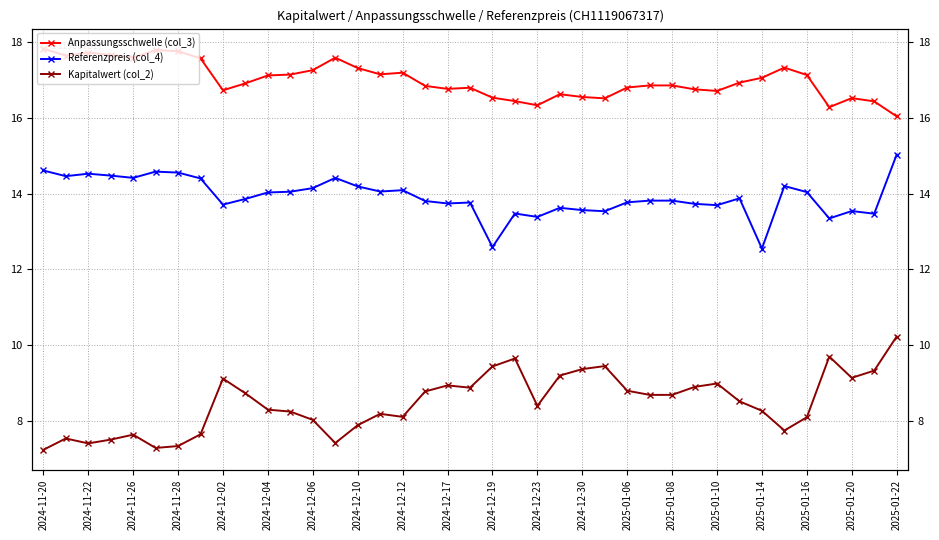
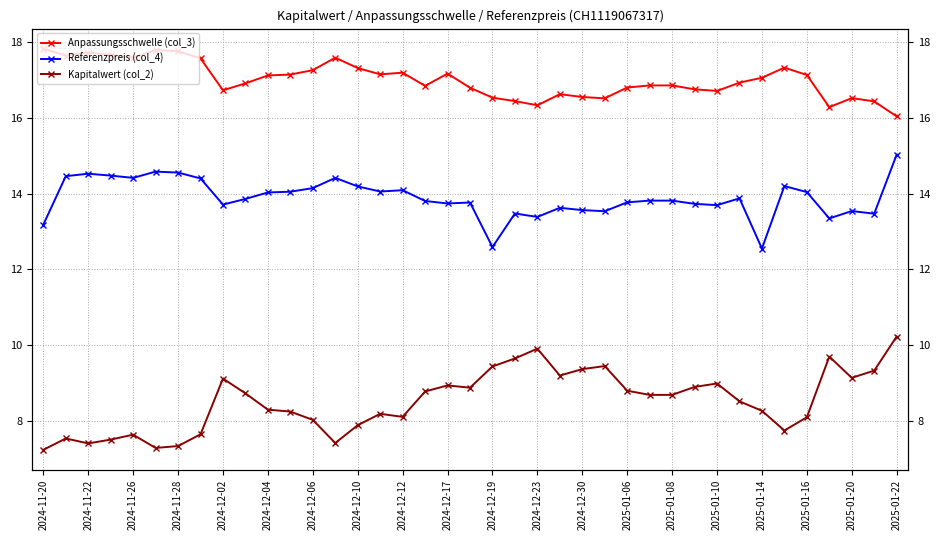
  {
    "Anpassungsschwelle (col_3)": {
      "2024-12-02": 16.7,
      "2024-12-04": 17.1,
      "2024-12-06": 17.3,
      "2024-12-10": 17.3,
      "2024-12-12": 17.2,
-     "2024-12-17": 16.8,
+     "2024-12-17": 17.2,
      "2024-12-19": 16.5,
      "2024-12-23": 16.3,
      "2024-12-30": 16.5,
      "2025-01-06": 16.8,
      "2025-01-08": 16.9,
      "2025-01-10": 16.7,
      "2025-01-14": 17.1,
      "2025-01-16": 17.1,
      "2025-01-20": 16.5,
      "2025-01-22": 16.0
    },
    "Referenzpreis (col_4)": {
-     "2024-11-20": 14.6,
+     "2024-11-20": 13.2,
      "2024-11-22": 14.5,
      "2024-11-26": 14.4,
      "2024-11-28": 14.6,
      "2024-12-02": 13.7,
      "2024-12-04": 14.0,
      "2024-12-06": 14.1,
      "2024-12-10": 14.2,
      "2024-12-12": 14.1,
      "2024-12-17": 13.7,
      "2024-12-19": 12.6,
      "2024-12-23": 13.4,
      "2024-12-30": 13.6,
      "2025-01-06": 13.8,
      "2025-01-08": 13.8,
      "2025-01-10": 13.7,
      "2025-01-14": 12.6,
      "2025-01-16": 14.0,
      "2025-01-20": 13.5,
      "2025-01-22": 15.0
    },
    "Kapitalwert (col_2)": {
      "2024-11-20": 7.2,
      "2024-11-22": 7.4,
      "2024-11-26": 7.6,
      "2024-11-28": 7.3,
      "2024-12-02": 9.1,
      "2024-12-04": 8.3,
      "2024-12-06": 8.0,
      "2024-12-10": 7.9,
      "2024-12-12": 8.1,
      "2024-12-17": 8.9,
      "2024-12-19": 9.4,
-     "2024-12-23": 8.4,
+     "2024-12-23": 9.9,
      "2024-12-30": 9.4,
      "2025-01-06": 8.8,
      "2025-01-08": 8.7,
      "2025-01-10": 9.0,
      "2025-01-14": 8.3,
      "2025-01-16": 8.1,
      "2025-01-20": 9.1,
      "2025-01-22": 10.2
    }
  }
